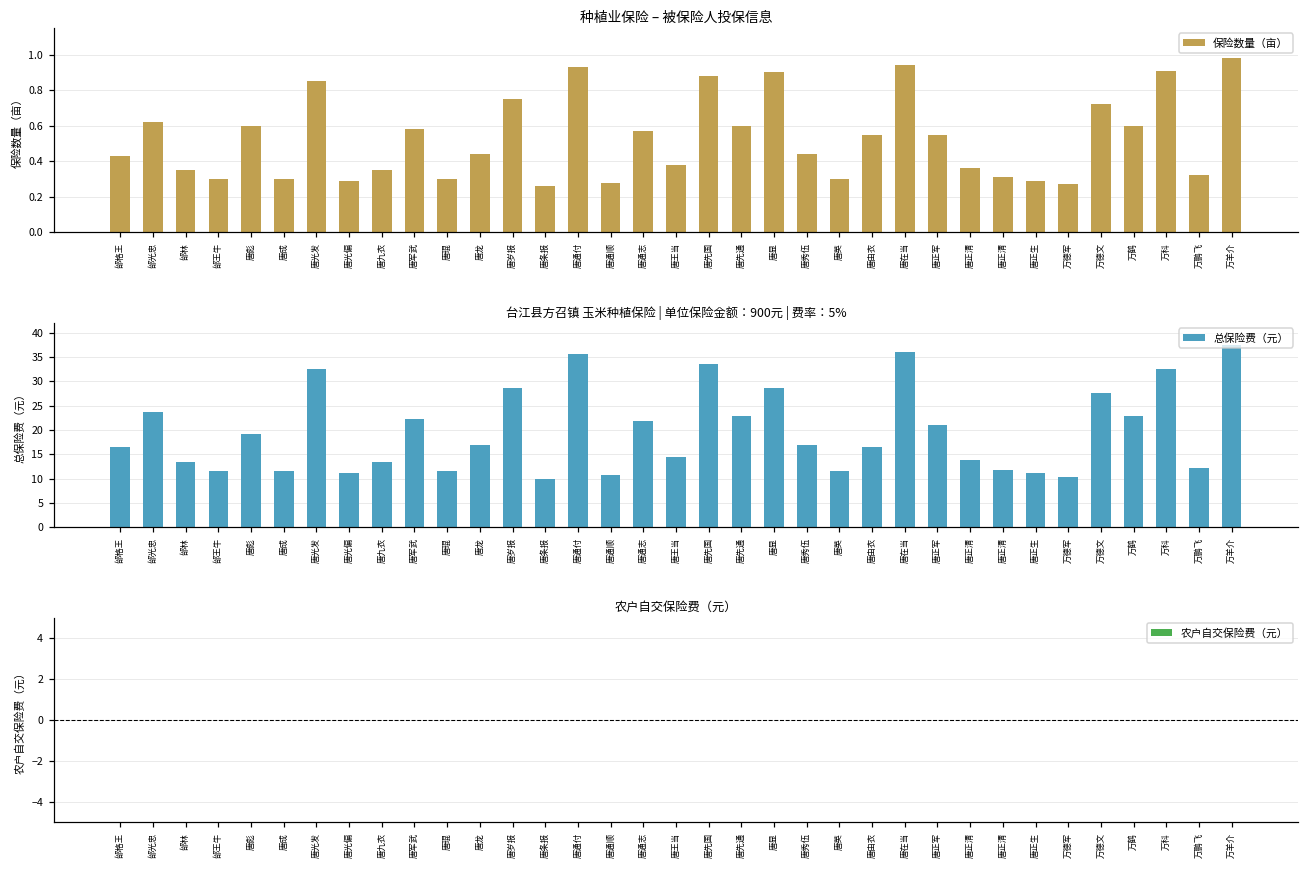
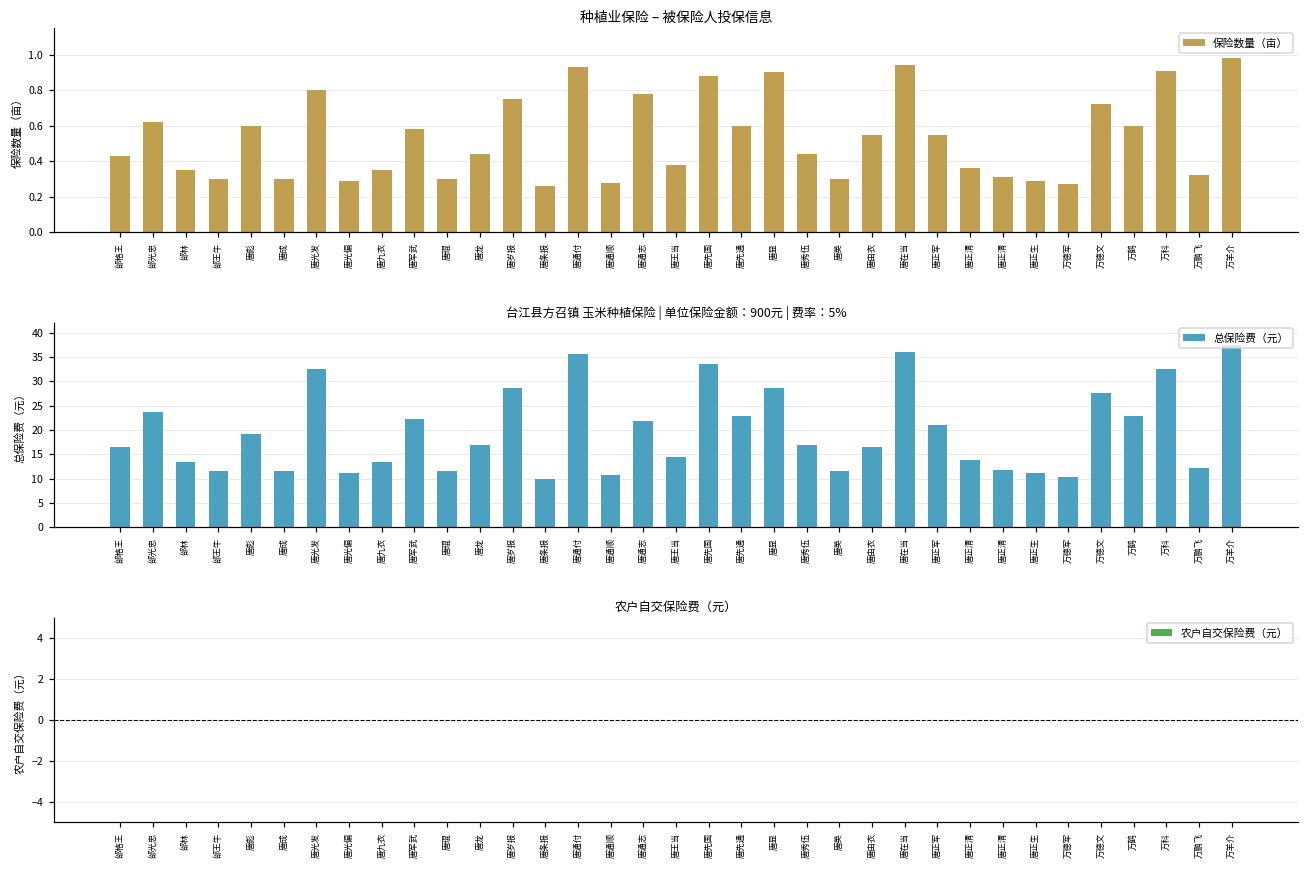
  {
    "种植业保险 – 被保险人投保信息": {
      "邰格王": 0.43,
      "邰光忠": 0.62,
      "邰林": 0.35,
      "邰王牛": 0.30,
      "唐彪": 0.60,
      "唐成": 0.30,
-     "唐光发": 0.85,
+     "唐光发": 0.80,
      "唐光偏": 0.29,
      "唐九衣": 0.35,
      "唐军武": 0.58,
      "唐琨": 0.30,
      "唐龙": 0.44,
      "唐岁报": 0.75,
      "唐条报": 0.26,
      "唐通付": 0.93,
      "唐通顺": 0.28,
-     "唐通志": 0.57,
+     "唐通志": 0.78,
      "唐王当": 0.38,
      "唐先国": 0.88,
      "唐先通": 0.60,
      "唐显": 0.90,
      "唐秀伍": 0.44,
      "唐英": 0.30,
      "唐由衣": 0.55,
      "唐在当": 0.94,
      "唐正军": 0.55,
      "唐正生": 0.29,
      "万德军": 0.27,
      "万德文": 0.72,
      "万鹤": 0.60,
      "万科": 0.91,
      "万鹏飞": 0.32,
      "万羊介": 0.98
    },
    "台江县方召镇 玉米种植保险 | 单位保险金额：900元 | 费率：5%": {
      "邰格王": 16,
      "邰光忠": 24,
      "邰林": 13,
      "邰王牛": 11,
      "唐彪": 19,
      "唐成": 11,
      "唐光发": 33,
      "唐光偏": 11,
      "唐九衣": 13,
      "唐军武": 22,
      "唐琨": 11,
      "唐龙": 17,
      "唐岁报": 29,
      "唐条报": 10,
      "唐通付": 36,
      "唐通顺": 11,
      "唐通志": 22,
      "唐王当": 15,
      "唐先国": 34,
      "唐先通": 23,
      "唐显": 29,
      "唐秀伍": 17,
      "唐英": 11,
      "唐由衣": 16,
      "唐在当": 36,
      "唐正军": 21,
      "唐正生": 11,
      "万德军": 10,
      "万德文": 28,
      "万鹤": 23,
      "万科": 33,
      "万鹏飞": 12
    },
    "农户自交保险费（元）": {
      "邰格王": 0.0,
      "邰光忠": 0.0,
      "邰林": 0.0,
      "邰王牛": 0.0,
      "唐彪": 0.0,
      "唐成": 0.0,
      "唐光发": 0.0,
      "唐光偏": 0.0,
      "唐九衣": 0.0,
      "唐军武": 0.0,
      "唐琨": 0.0,
      "唐龙": 0.0,
      "唐岁报": 0.0,
      "唐条报": 0.0,
      "唐通付": 0.0,
      "唐通顺": 0.0,
      "唐通志": 0.0,
      "唐王当": 0.0,
      "唐先国": 0.0,
      "唐先通": 0.0,
      "唐显": 0.0,
      "唐秀伍": 0.0,
      "唐英": 0.0,
      "唐由衣": 0.0,
      "唐在当": 0.0,
      "唐正军": 0.0,
      "唐正生": 0.0,
      "万德军": 0.0,
      "万德文": 0.0,
      "万鹤": 0.0,
      "万科": 0.0,
      "万鹏飞": 0.0,
      "万羊介": 0.0
    }
  }
